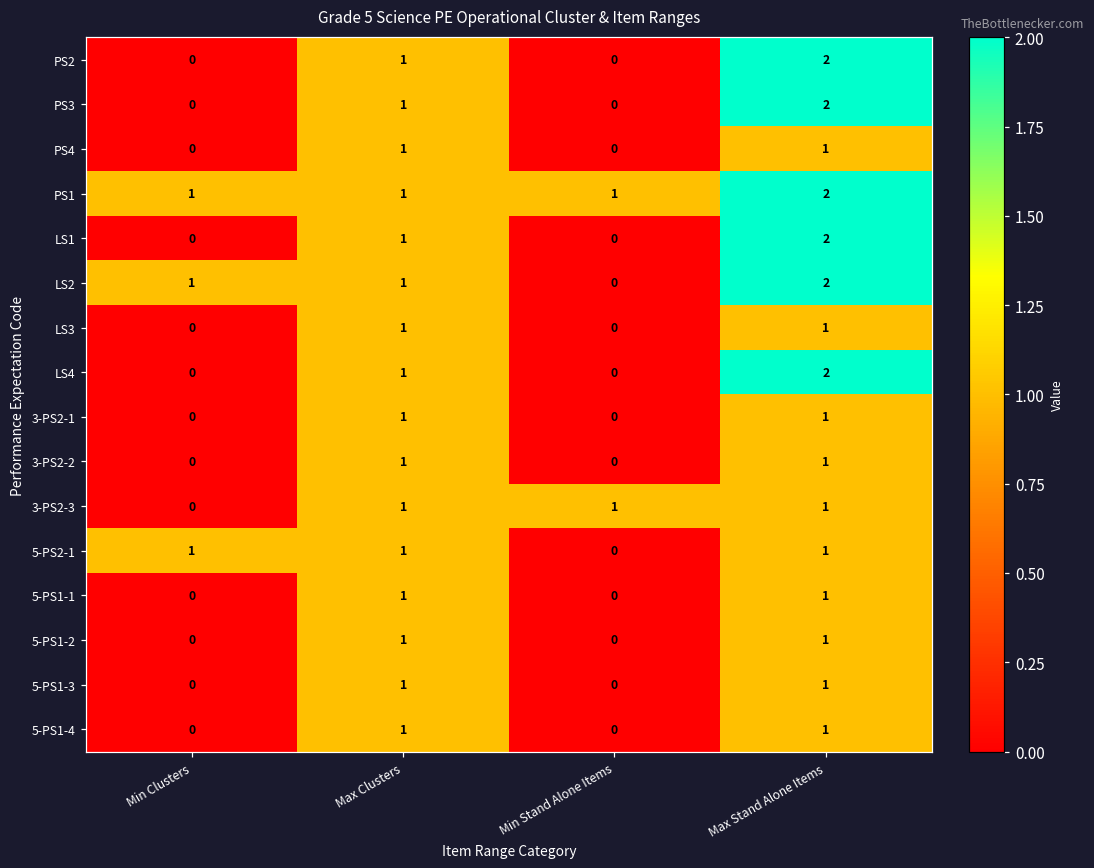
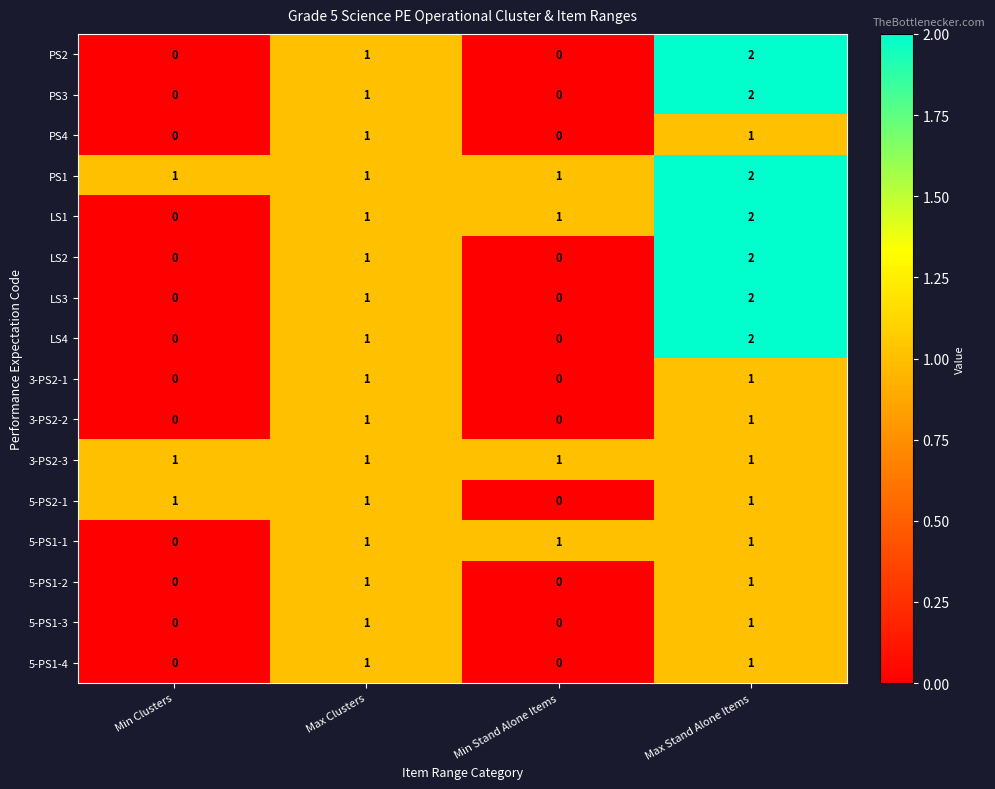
  {
    "PS2": {
      "Min Clusters": 0,
      "Max Clusters": 1,
      "Min Stand Alone Items": 0,
      "Max Stand Alone Items": 2
    },
    "PS3": {
      "Min Clusters": 0,
      "Max Clusters": 1,
      "Min Stand Alone Items": 0,
      "Max Stand Alone Items": 2
    },
    "PS4": {
      "Min Clusters": 0,
      "Max Clusters": 1,
      "Min Stand Alone Items": 0,
      "Max Stand Alone Items": 1
    },
    "PS1": {
      "Min Clusters": 1,
      "Max Clusters": 1,
      "Min Stand Alone Items": 1,
      "Max Stand Alone Items": 2
    },
    "LS1": {
      "Min Clusters": 0,
      "Max Clusters": 1,
-     "Min Stand Alone Items": 0,
+     "Min Stand Alone Items": 1,
      "Max Stand Alone Items": 2
    },
    "LS2": {
-     "Min Clusters": 1,
+     "Min Clusters": 0,
      "Max Clusters": 1,
      "Min Stand Alone Items": 0,
      "Max Stand Alone Items": 2
    },
    "LS3": {
      "Min Clusters": 0,
      "Max Clusters": 1,
      "Min Stand Alone Items": 0,
-     "Max Stand Alone Items": 1
+     "Max Stand Alone Items": 2
    },
    "LS4": {
      "Min Clusters": 0,
      "Max Clusters": 1,
      "Min Stand Alone Items": 0,
      "Max Stand Alone Items": 2
    },
    "3-PS2-1": {
      "Min Clusters": 0,
      "Max Clusters": 1,
      "Min Stand Alone Items": 0,
      "Max Stand Alone Items": 1
    },
    "3-PS2-2": {
      "Min Clusters": 0,
      "Max Clusters": 1,
      "Min Stand Alone Items": 0,
      "Max Stand Alone Items": 1
    },
    "3-PS2-3": {
-     "Min Clusters": 0,
+     "Min Clusters": 1,
      "Max Clusters": 1,
      "Min Stand Alone Items": 1,
      "Max Stand Alone Items": 1
    },
    "5-PS2-1": {
      "Min Clusters": 1,
      "Max Clusters": 1,
      "Min Stand Alone Items": 0,
      "Max Stand Alone Items": 1
    },
    "5-PS1-1": {
      "Min Clusters": 0,
      "Max Clusters": 1,
-     "Min Stand Alone Items": 0,
+     "Min Stand Alone Items": 1,
      "Max Stand Alone Items": 1
    },
    "5-PS1-2": {
      "Min Clusters": 0,
      "Max Clusters": 1,
      "Min Stand Alone Items": 0,
      "Max Stand Alone Items": 1
    },
    "5-PS1-3": {
      "Min Clusters": 0,
      "Max Clusters": 1,
      "Min Stand Alone Items": 0,
      "Max Stand Alone Items": 1
    },
    "5-PS1-4": {
      "Min Clusters": 0,
      "Max Clusters": 1,
      "Min Stand Alone Items": 0,
      "Max Stand Alone Items": 1
    }
  }
